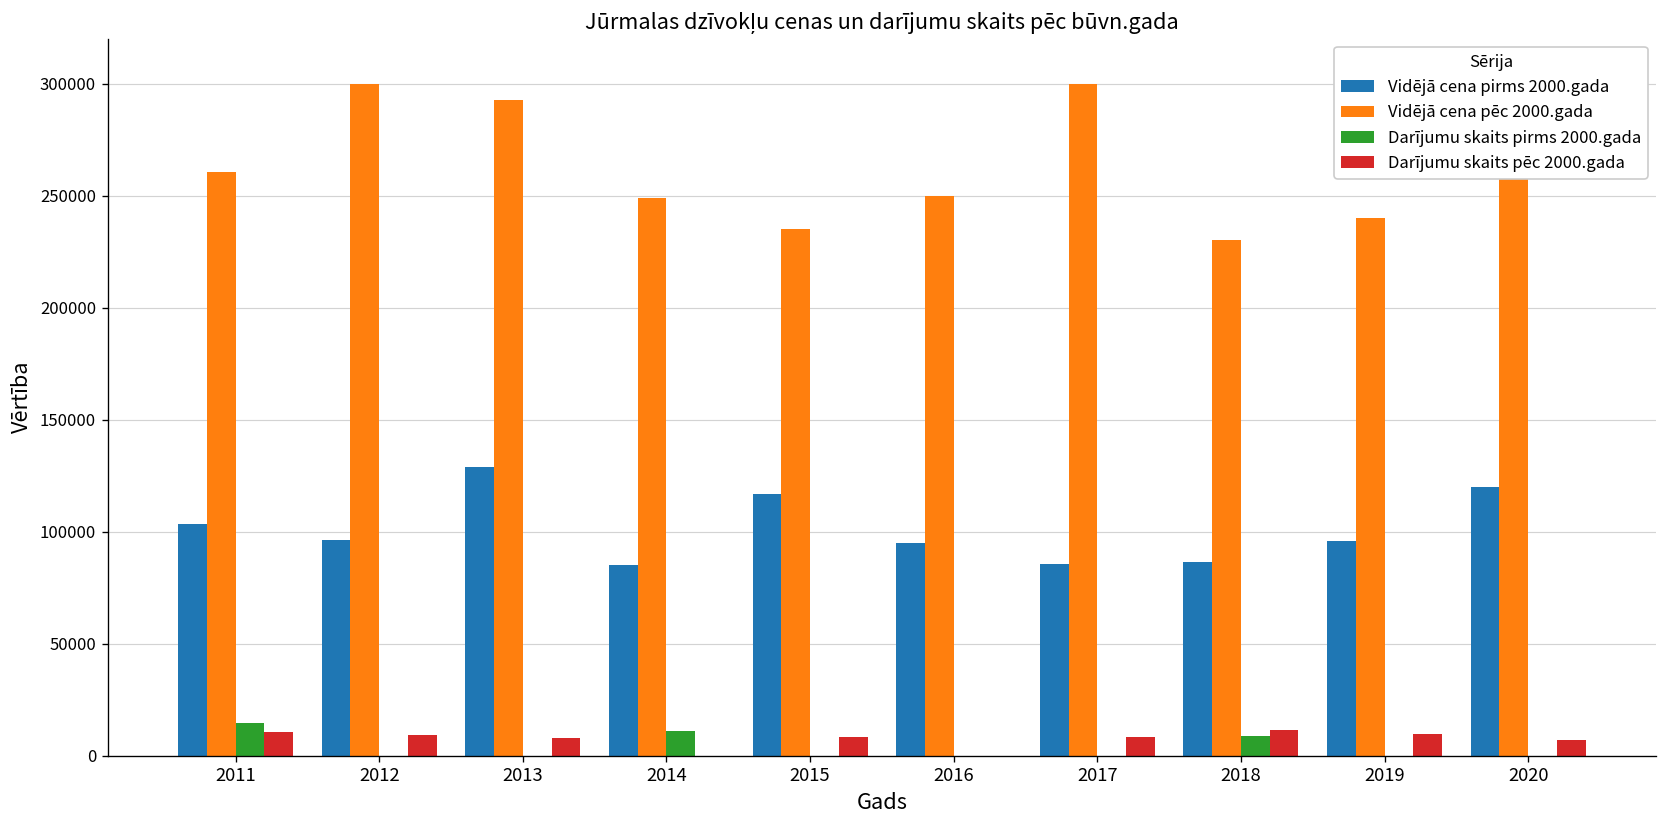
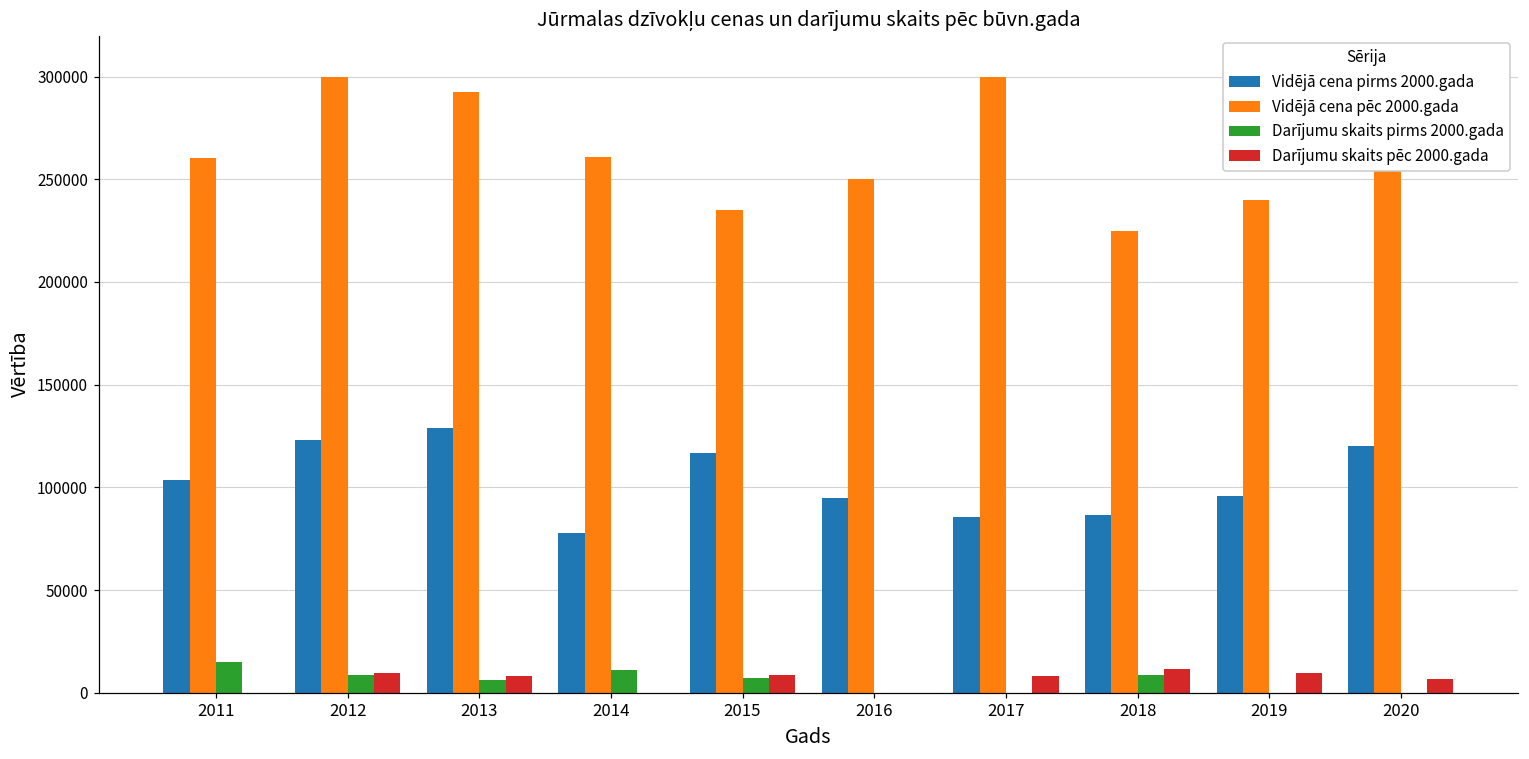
  {
    "Vidējā cena pirms 2000.gada": {
      "2011": 103000,
-     "2012": 96000,
+     "2012": 123000,
      "2013": 129000,
-     "2014": 85000,
+     "2014": 78000,
      "2015": 117000,
      "2016": 95000,
      "2017": 86000,
      "2018": 87000,
      "2019": 96000,
      "2020": 120000
    },
    "Vidējā cena pēc 2000.gada": {
      "2011": 261000,
      "2012": 300000,
      "2013": 293000,
-     "2014": 249000,
+     "2014": 261000,
      "2015": 235000,
      "2016": 250000,
      "2017": 300000,
-     "2018": 230000,
+     "2018": 225000,
      "2019": 240000
    },
    "Darījumu skaits pirms 2000.gada": {
      "2011": 15000,
-     "2012": 0,
-     "2013": 0,
+     "2012": 9000,
+     "2013": 6000,
      "2014": 11000,
-     "2015": 0,
+     "2015": 7000,
      "2018": 9000
    },
    "Darījumu skaits pēc 2000.gada": {
-     "2011": 10000,
+     "2011": 0,
      "2012": 9000,
      "2013": 8000,
      "2015": 9000,
      "2017": 8000,
      "2018": 12000,
      "2019": 10000,
      "2020": 7000
    }
  }
